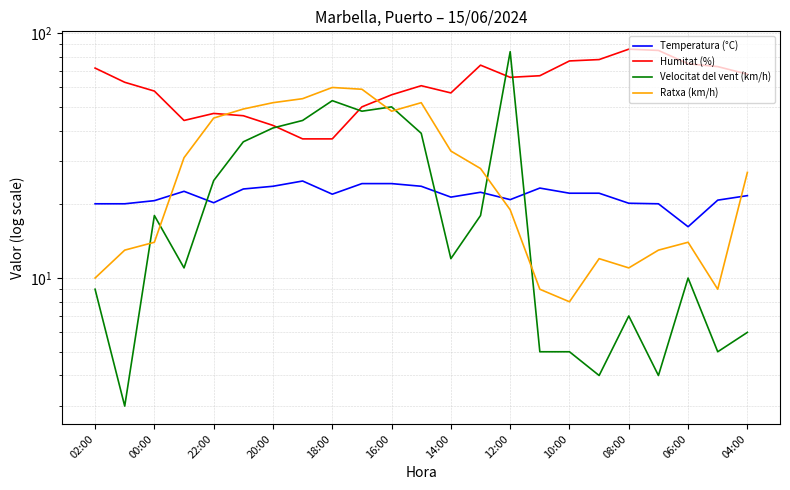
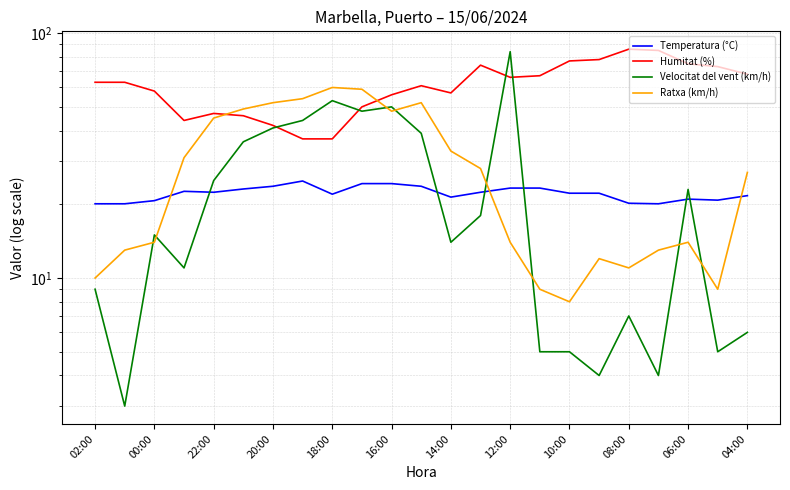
  {
    "Temperatura (°C)": {
      "02:00": 20,
      "00:00": 21,
-     "22:00": 20,
+     "22:00": 22,
      "20:00": 24,
      "18:00": 22,
      "16:00": 24,
      "14:00": 21,
-     "12:00": 21,
+     "12:00": 23,
      "10:00": 22,
      "08:00": 20,
-     "06:00": 16,
+     "06:00": 21,
      "04:00": 22
    },
    "Humitat (%)": {
-     "02:00": 72,
+     "02:00": 63,
      "00:00": 58,
      "22:00": 47,
      "20:00": 42,
      "18:00": 37,
      "16:00": 56,
      "14:00": 57,
      "12:00": 66,
      "10:00": 77,
      "08:00": 86
    },
    "Velocitat del vent (km/h)": {
      "02:00": 9,
-     "00:00": 18,
+     "00:00": 15,
      "22:00": 25,
      "20:00": 41,
      "18:00": 53,
      "16:00": 50,
-     "14:00": 12,
+     "14:00": 14,
      "12:00": 84,
      "10:00": 5,
      "08:00": 7,
-     "06:00": 10,
+     "06:00": 23,
      "04:00": 6
    },
    "Ratxa (km/h)": {
      "02:00": 10,
      "00:00": 14,
      "22:00": 45,
      "20:00": 52,
      "18:00": 60,
      "16:00": 48,
      "14:00": 33,
-     "12:00": 19,
+     "12:00": 14,
      "10:00": 8,
      "08:00": 11,
      "06:00": 14,
      "04:00": 27
    }
  }
